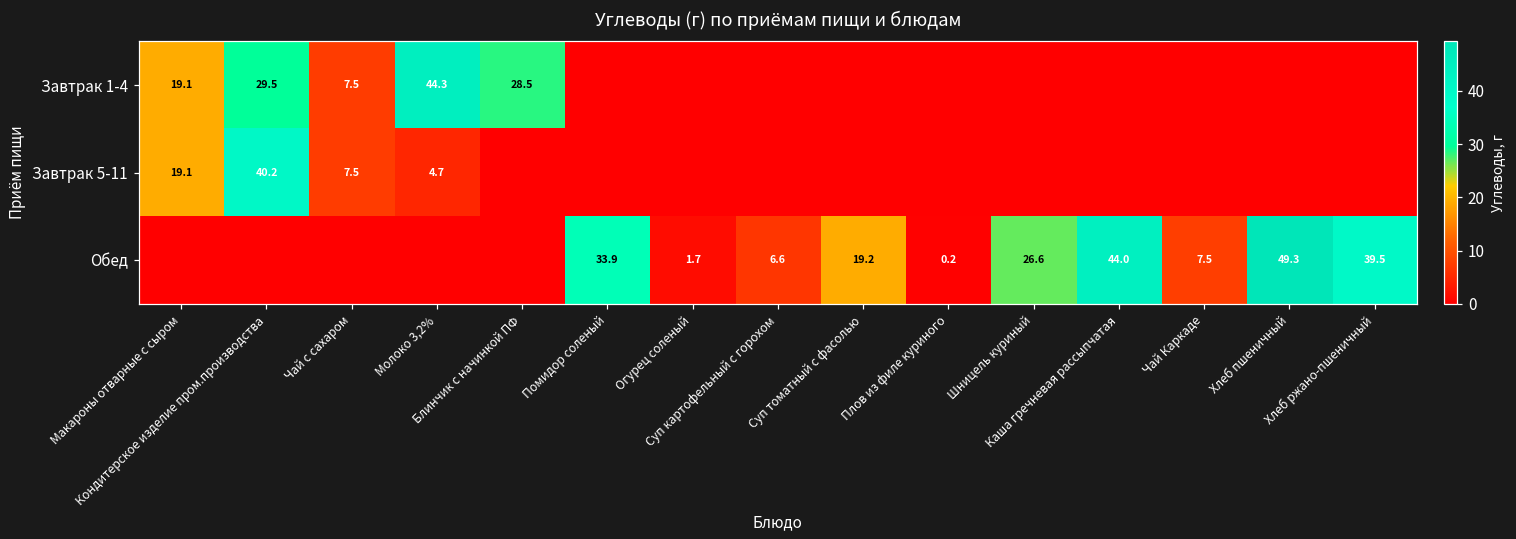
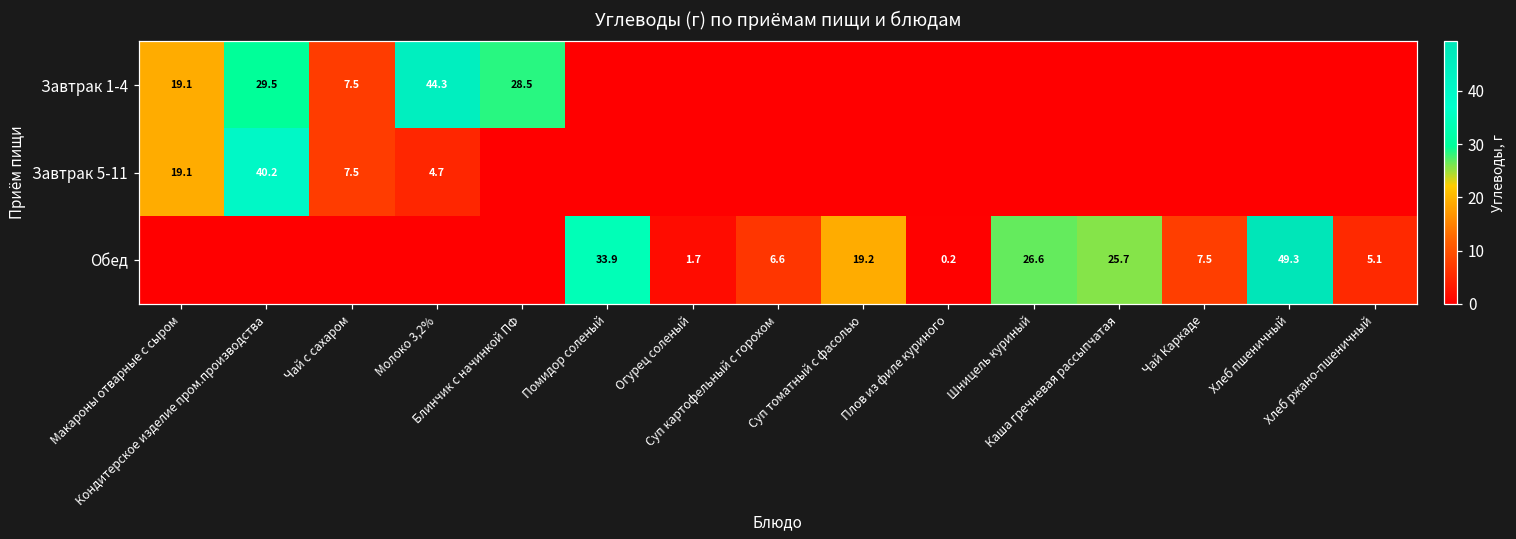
  {
    "Завтрак 1-4": {
      "Макароны отварные с сыром": 19.1,
      "Кондитерское изделие пром.производства": 29.5,
      "Чай с сахаром": 7.5,
      "Молоко 3,2%": 44.3,
      "Блинчик с начинкой ПФ": 28.5
    },
    "Завтрак 5-11": {
      "Макароны отварные с сыром": 19.1,
      "Кондитерское изделие пром.производства": 40.2,
      "Чай с сахаром": 7.5,
      "Молоко 3,2%": 4.7
    },
    "Обед": {
      "Помидор соленый": 33.9,
      "Огурец соленый": 1.7,
      "Суп картофельный с горохом": 6.6,
      "Суп томатный с фасолью": 19.2,
      "Плов из филе куриного": 0.2,
      "Шницель куриный": 26.6,
-     "Каша гречневая рассыпчатая": 44.0,
+     "Каша гречневая рассыпчатая": 25.7,
      "Чай Каркаде": 7.5,
      "Хлеб пшеничный": 49.3,
-     "Хлеб ржано-пшеничный": 39.5
+     "Хлеб ржано-пшеничный": 5.1
    }
  }
